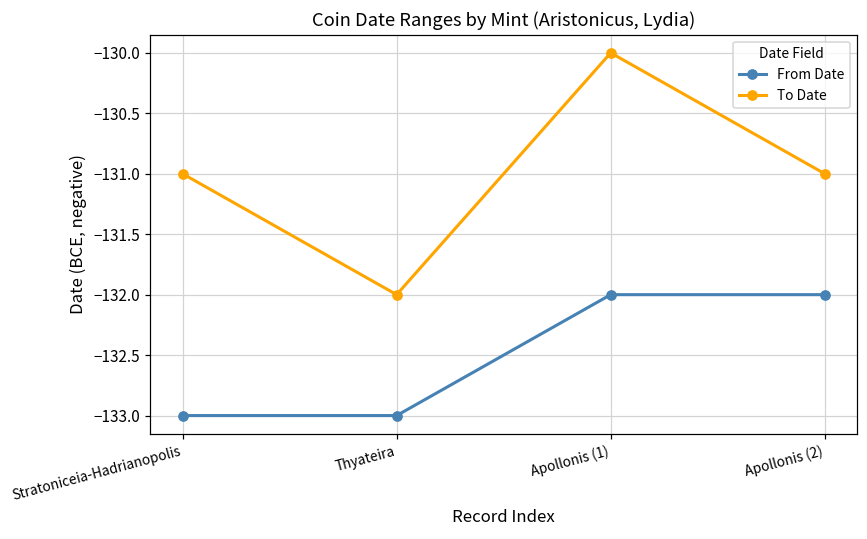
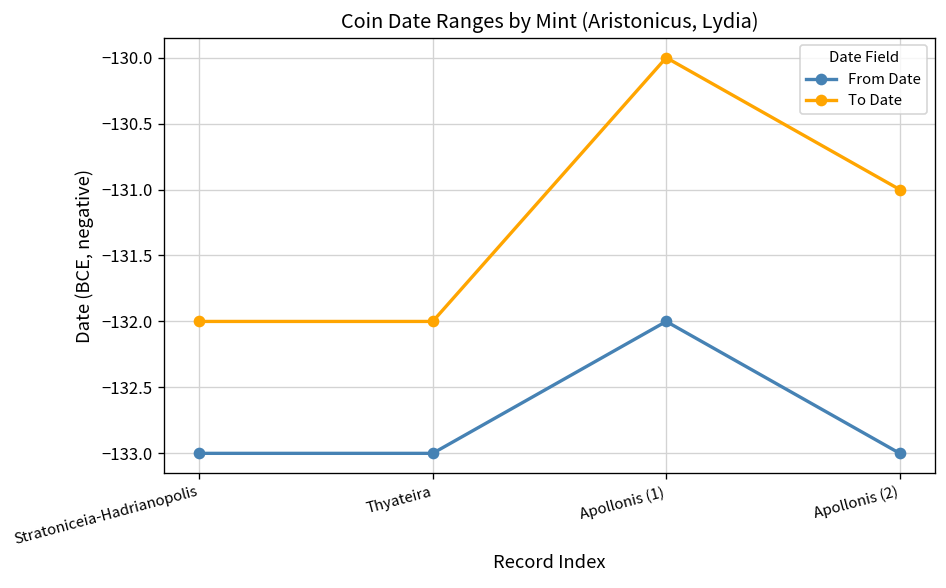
  {
    "From Date": {
      "Stratoniceia-Hadrianopolis": -133,
      "Thyateira": -133,
      "Apollonis (1)": -132,
-     "Apollonis (2)": -132
+     "Apollonis (2)": -133
    },
    "To Date": {
-     "Stratoniceia-Hadrianopolis": -131,
+     "Stratoniceia-Hadrianopolis": -132,
      "Thyateira": -132,
      "Apollonis (1)": -130,
      "Apollonis (2)": -131
    }
  }
